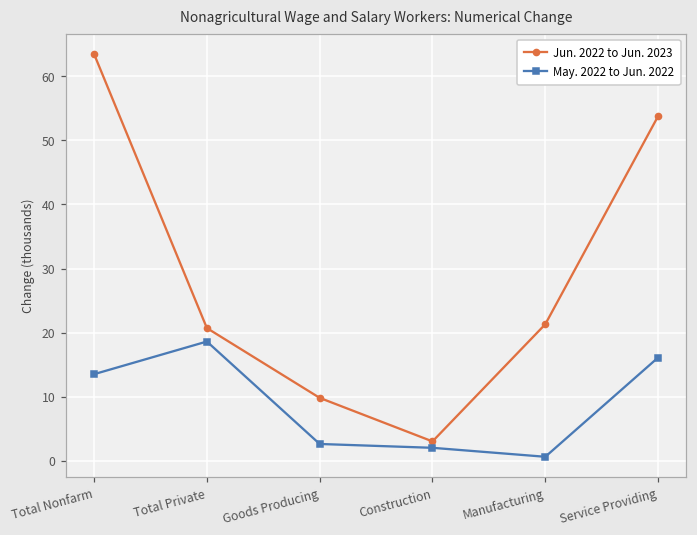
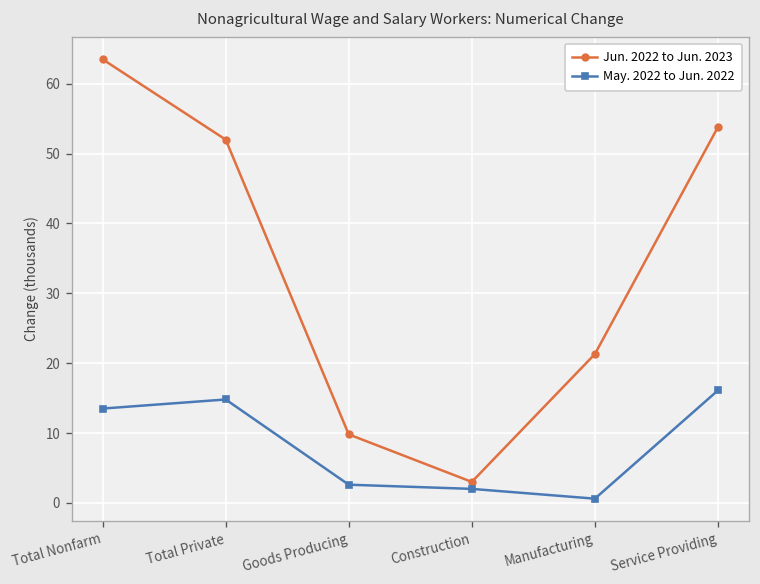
  {
    "Jun. 2022 to Jun. 2023": {
      "Total Nonfarm": 64,
-     "Total Private": 21,
+     "Total Private": 52,
      "Goods Producing": 10,
      "Construction": 3,
      "Manufacturing": 21,
      "Service Providing": 54
    },
    "May. 2022 to Jun. 2022": {
      "Total Nonfarm": 14,
-     "Total Private": 19,
+     "Total Private": 15,
      "Goods Producing": 3,
      "Construction": 2,
      "Manufacturing": 1,
      "Service Providing": 16
    }
  }
